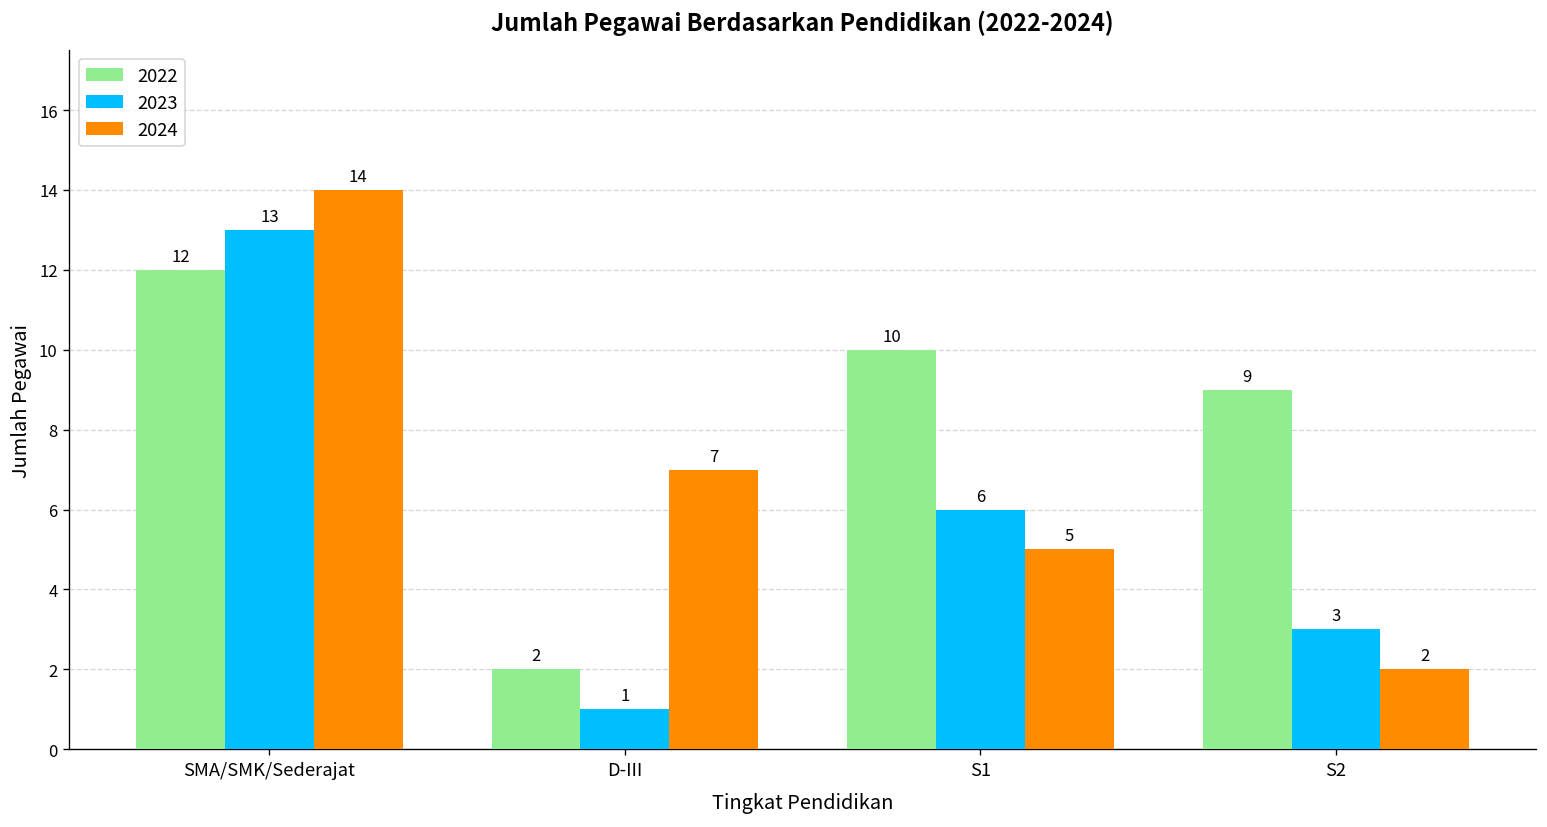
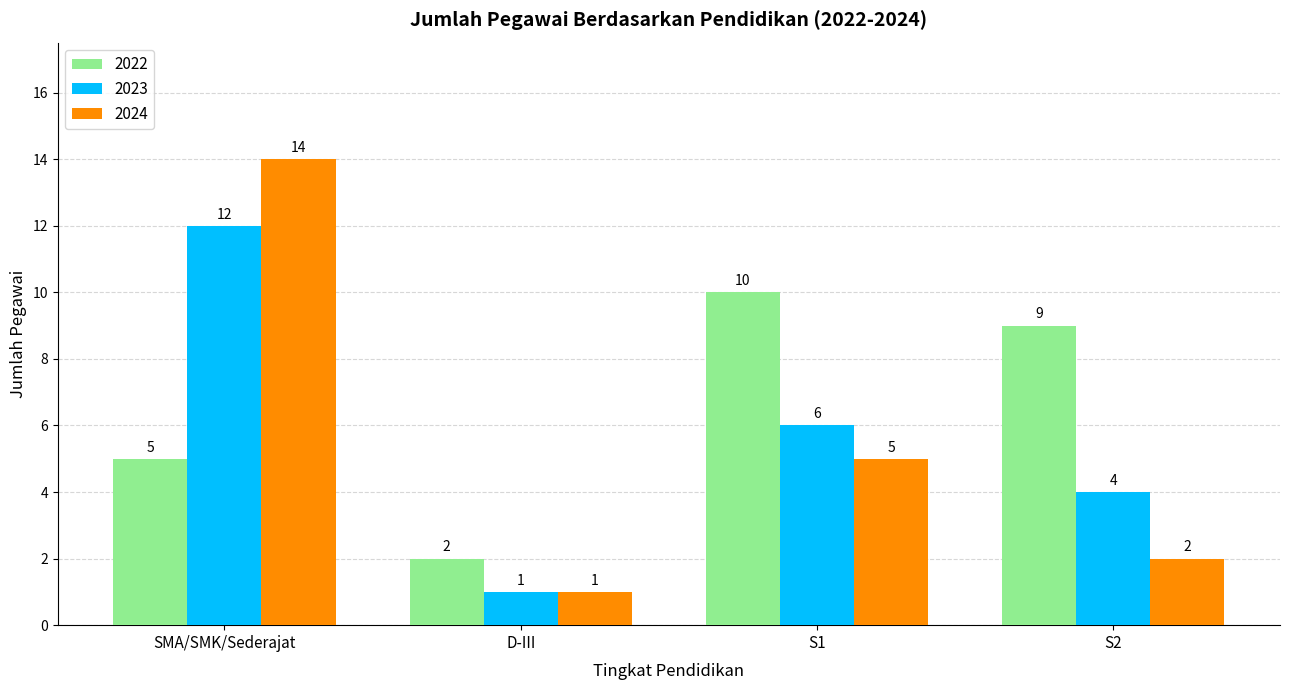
  {
    "2022": {
-     "SMA/SMK/Sederajat": 12,
+     "SMA/SMK/Sederajat": 5,
      "D-III": 2,
      "S1": 10,
      "S2": 9
    },
    "2023": {
-     "SMA/SMK/Sederajat": 13,
+     "SMA/SMK/Sederajat": 12,
      "D-III": 1,
      "S1": 6,
-     "S2": 3
+     "S2": 4
    },
    "2024": {
      "SMA/SMK/Sederajat": 14,
-     "D-III": 7,
+     "D-III": 1,
      "S1": 5,
      "S2": 2
    }
  }
